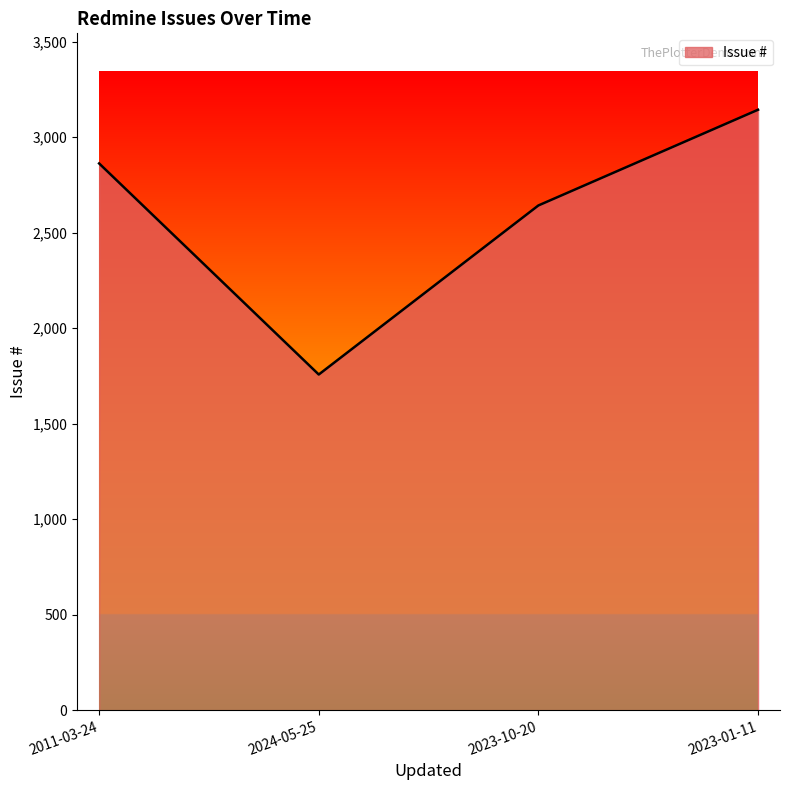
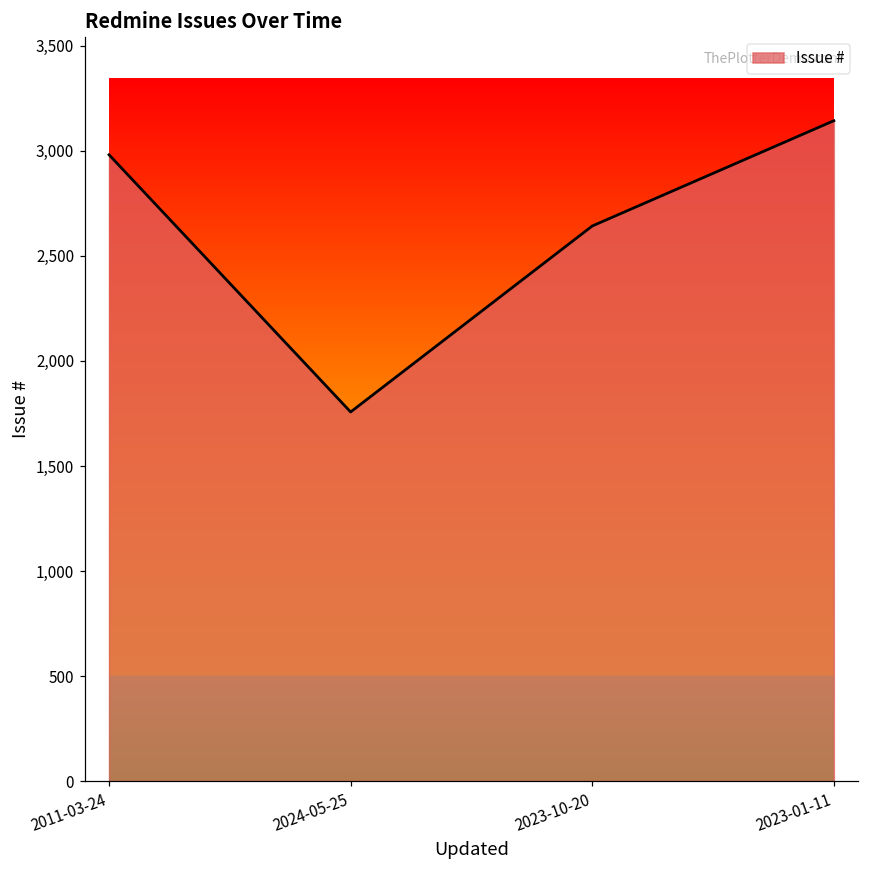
  {
-   "2011-03-24": "2,860",
+   "2011-03-24": "2,980",
    "2024-05-25": "1,760",
    "2023-10-20": "2,640",
    "2023-01-11": "3,140"
  }
